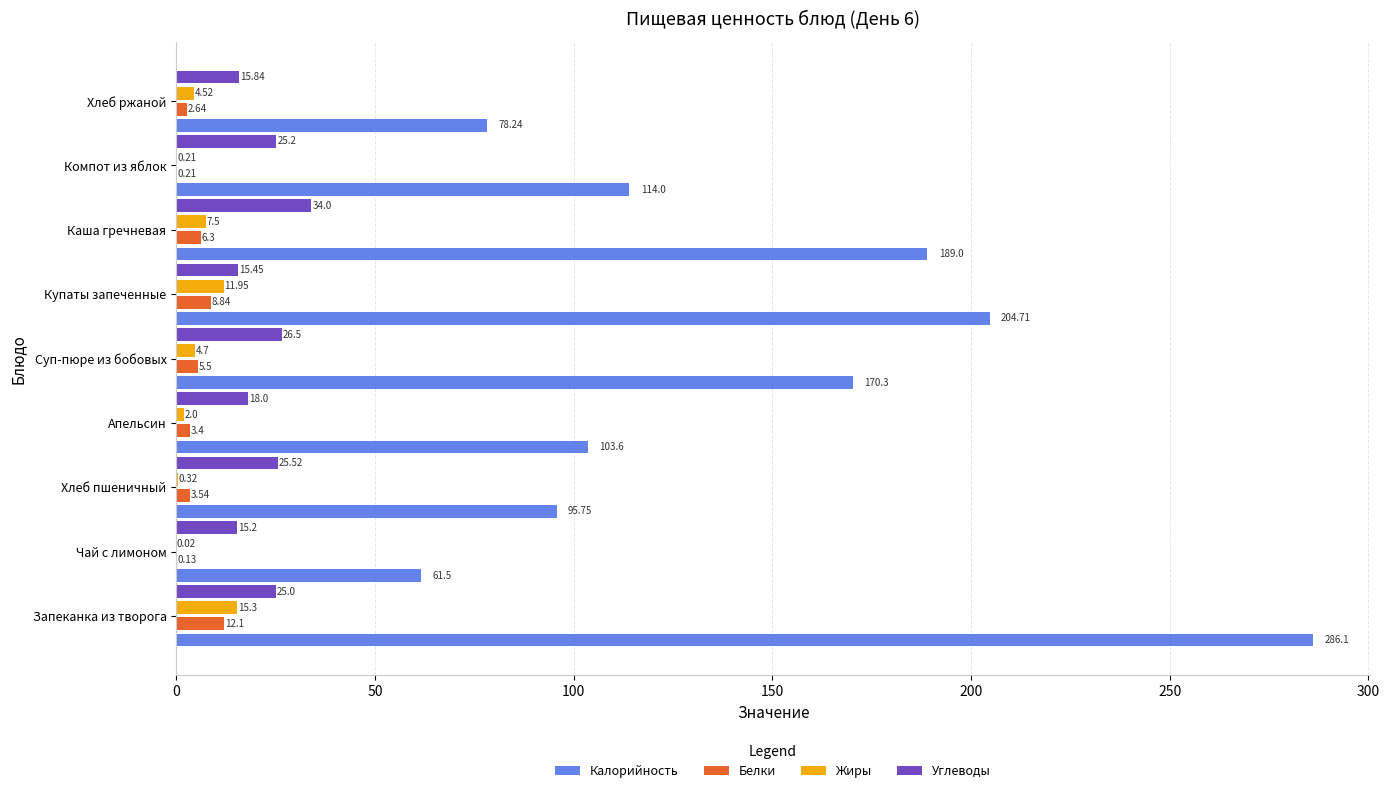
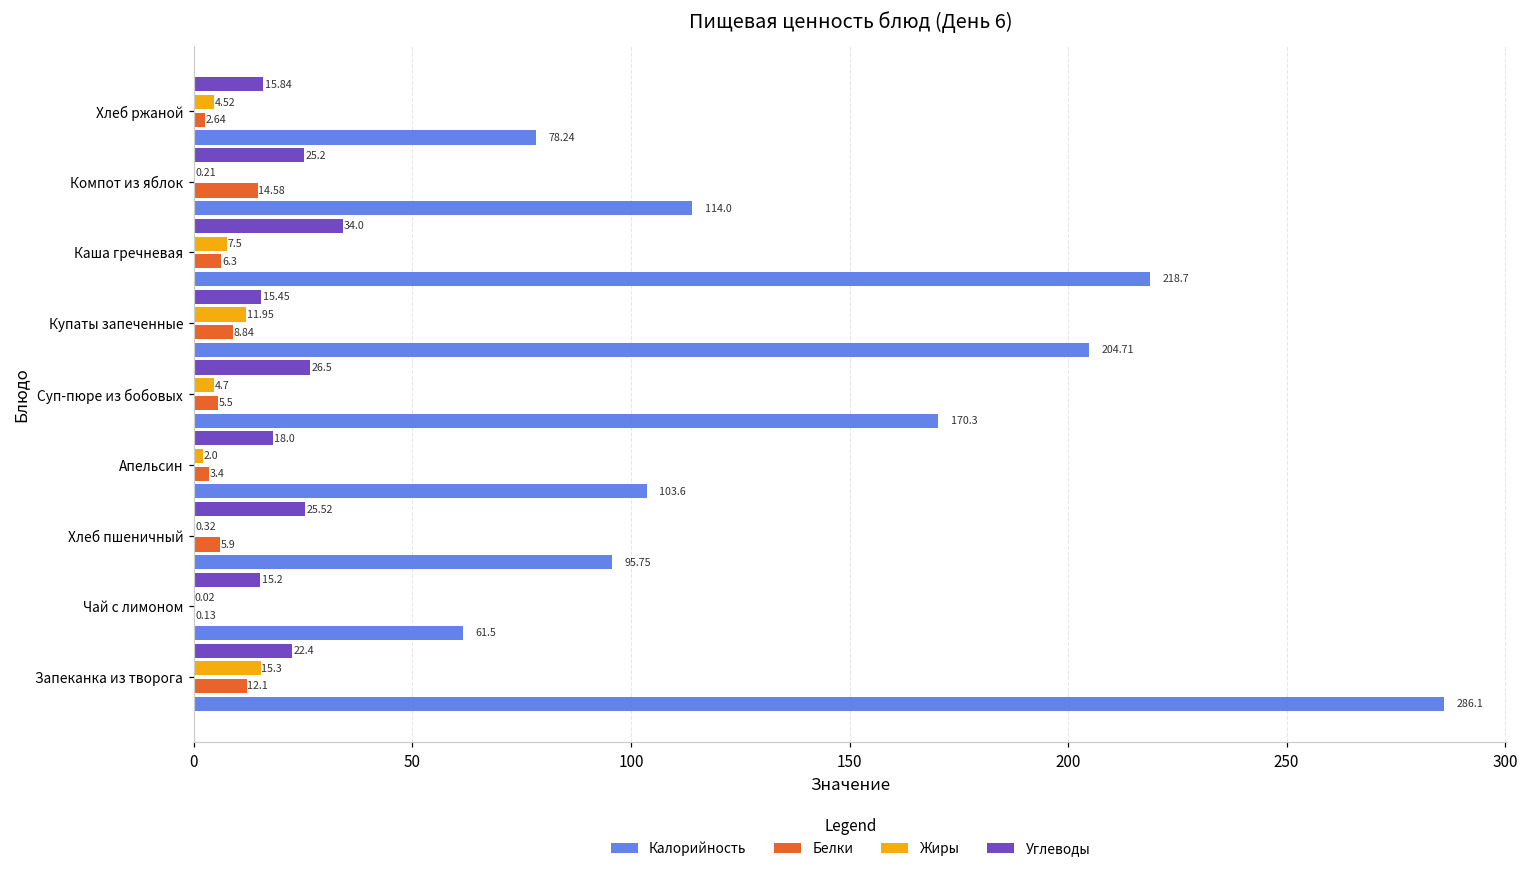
  {
    "Калорийность": {
      "Хлеб ржаной": 78.24,
      "Компот из яблок": 114.0,
-     "Каша гречневая": 189.0,
+     "Каша гречневая": 218.7,
      "Купаты запеченные": 204.71,
      "Суп-пюре из бобовых": 170.3,
      "Апельсин": 103.6,
      "Хлеб пшеничный": 95.75,
      "Чай с лимоном": 61.5,
      "Запеканка из творога": 286.1
    },
    "Белки": {
      "Хлеб ржаной": 2.64,
-     "Компот из яблок": 0.21,
+     "Компот из яблок": 14.58,
      "Каша гречневая": 6.3,
      "Купаты запеченные": 8.84,
      "Суп-пюре из бобовых": 5.5,
      "Апельсин": 3.4,
-     "Хлеб пшеничный": 3.54,
+     "Хлеб пшеничный": 5.9,
      "Чай с лимоном": 0.13,
      "Запеканка из творога": 12.1
    },
    "Жиры": {
      "Хлеб ржаной": 4.52,
      "Компот из яблок": 0.21,
      "Каша гречневая": 7.5,
      "Купаты запеченные": 11.95,
      "Суп-пюре из бобовых": 4.7,
      "Апельсин": 2.0,
      "Хлеб пшеничный": 0.32,
      "Чай с лимоном": 0.02,
      "Запеканка из творога": 15.3
    },
    "Углеводы": {
      "Хлеб ржаной": 15.84,
      "Компот из яблок": 25.2,
      "Каша гречневая": 34.0,
      "Купаты запеченные": 15.45,
      "Суп-пюре из бобовых": 26.5,
      "Апельсин": 18.0,
      "Хлеб пшеничный": 25.52,
      "Чай с лимоном": 15.2,
-     "Запеканка из творога": 25.0
+     "Запеканка из творога": 22.4
    }
  }
